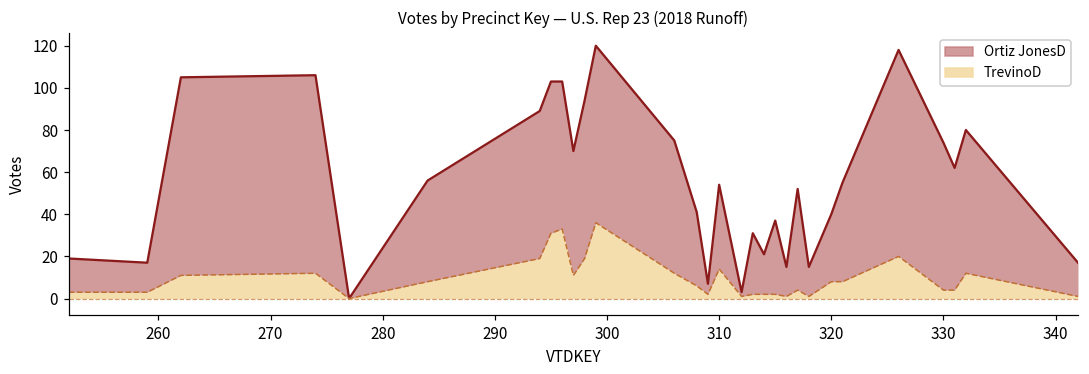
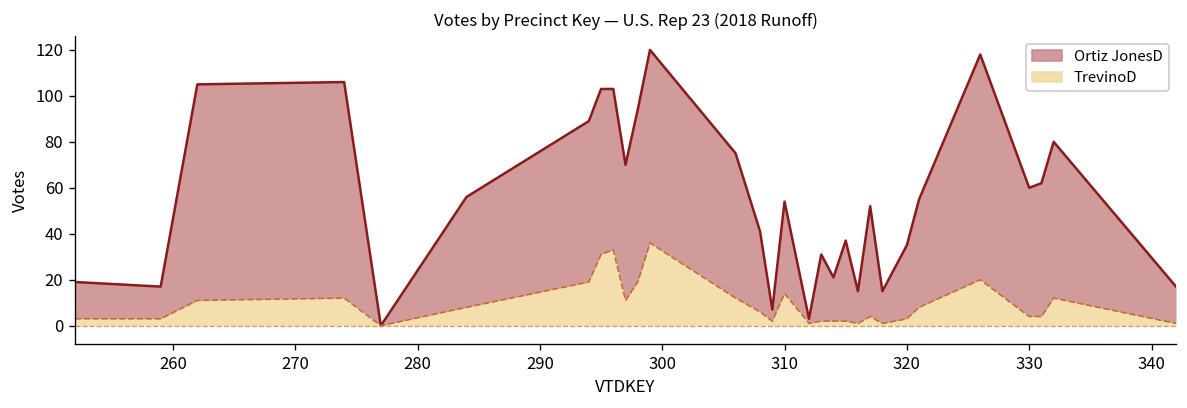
  {
    "TrevinoD": {
      "310": 14,
-     "320": 8,
+     "320": 3,
      "330": 4
    },
    "Ortiz JonesD": {
      "310": 40,
      "320": 32,
-     "330": 70
+     "330": 56
    }
  }
